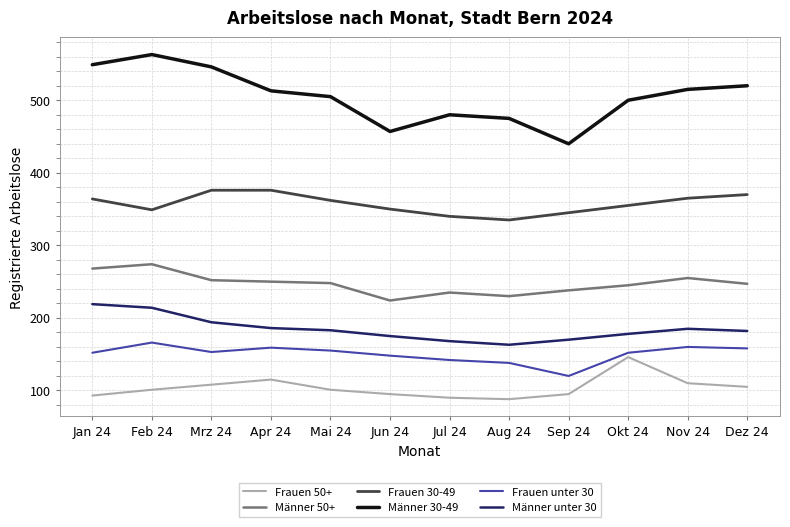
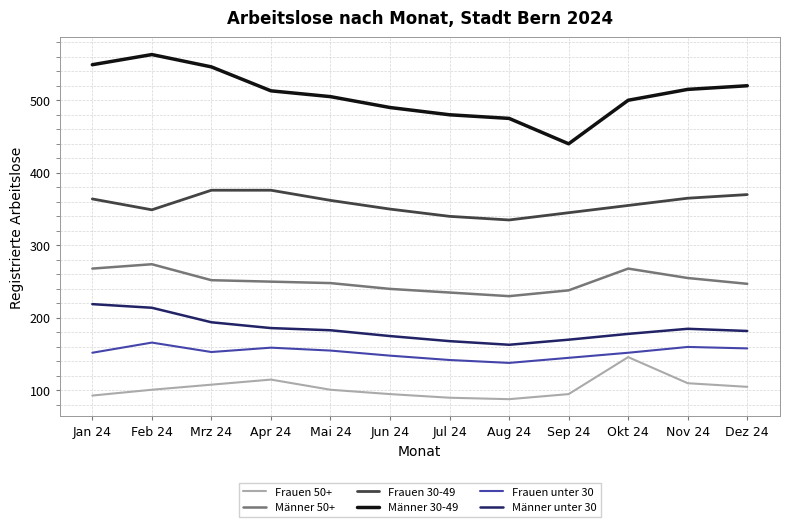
  {
    "Frauen 50+": {
      "Jan 24": 90,
      "Feb 24": 100,
      "Mrz 24": 110,
      "Apr 24": 120,
      "Mai 24": 100,
      "Jun 24": 100,
      "Jul 24": 90,
      "Aug 24": 90,
      "Sep 24": 100,
      "Okt 24": 150,
      "Nov 24": 110,
      "Dez 24": 110
    },
    "Männer 50+": {
      "Jan 24": 270,
      "Feb 24": 270,
      "Mrz 24": 250,
      "Apr 24": 250,
      "Mai 24": 250,
-     "Jun 24": 220,
+     "Jun 24": 240,
      "Jul 24": 240,
      "Aug 24": 230,
      "Sep 24": 240,
-     "Okt 24": 250,
+     "Okt 24": 270,
      "Nov 24": 260,
      "Dez 24": 250
    },
    "Männer 30-49": {
      "Jan 24": 550,
      "Feb 24": 560,
      "Mrz 24": 550,
      "Apr 24": 510,
      "Mai 24": 510,
-     "Jun 24": 460,
+     "Jun 24": 490,
      "Jul 24": 480,
      "Aug 24": 480,
      "Sep 24": 440,
      "Okt 24": 500,
      "Nov 24": 520,
      "Dez 24": 520
    },
    "Frauen unter 30": {
      "Jan 24": 150,
      "Feb 24": 170,
      "Mrz 24": 150,
      "Apr 24": 160,
      "Mai 24": 160,
      "Jun 24": 150,
      "Jul 24": 140,
      "Aug 24": 140,
-     "Sep 24": 120,
+     "Sep 24": 150,
      "Okt 24": 150,
      "Nov 24": 160,
      "Dez 24": 160
    }
  }
